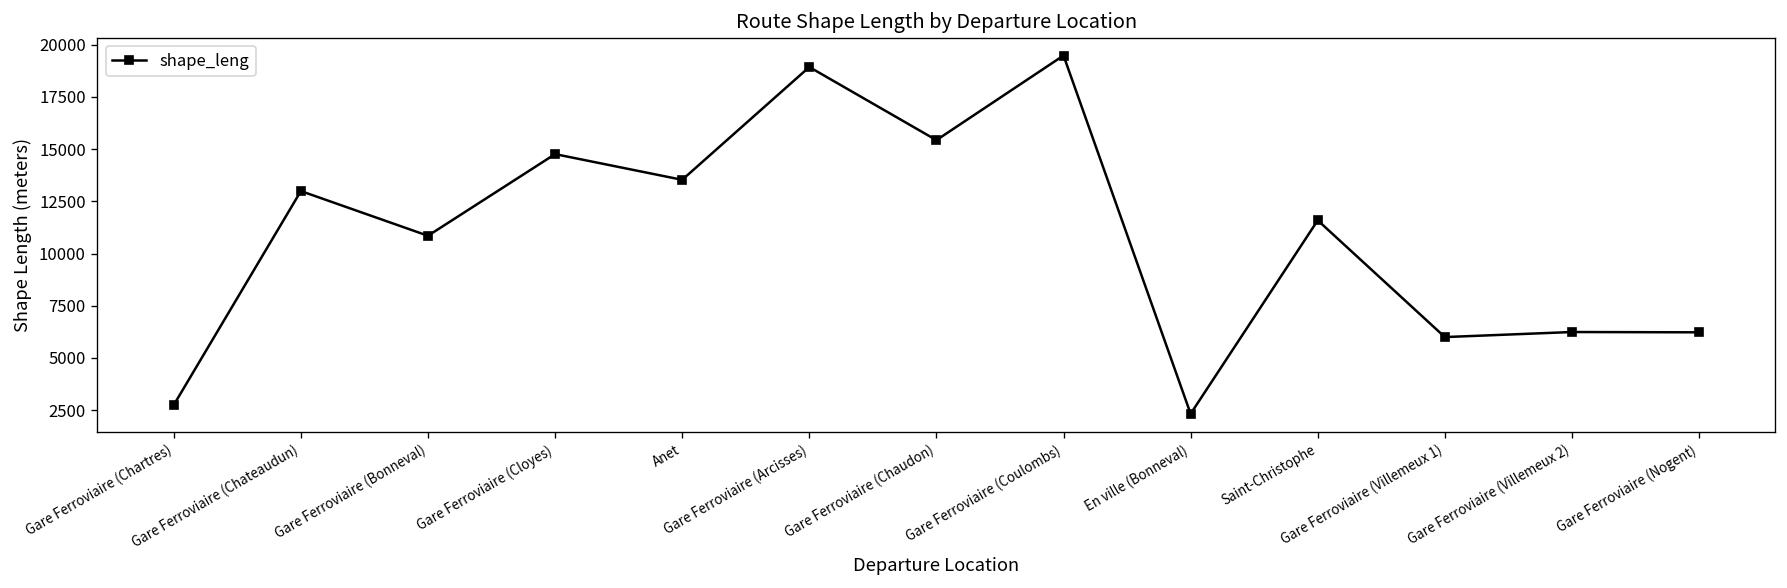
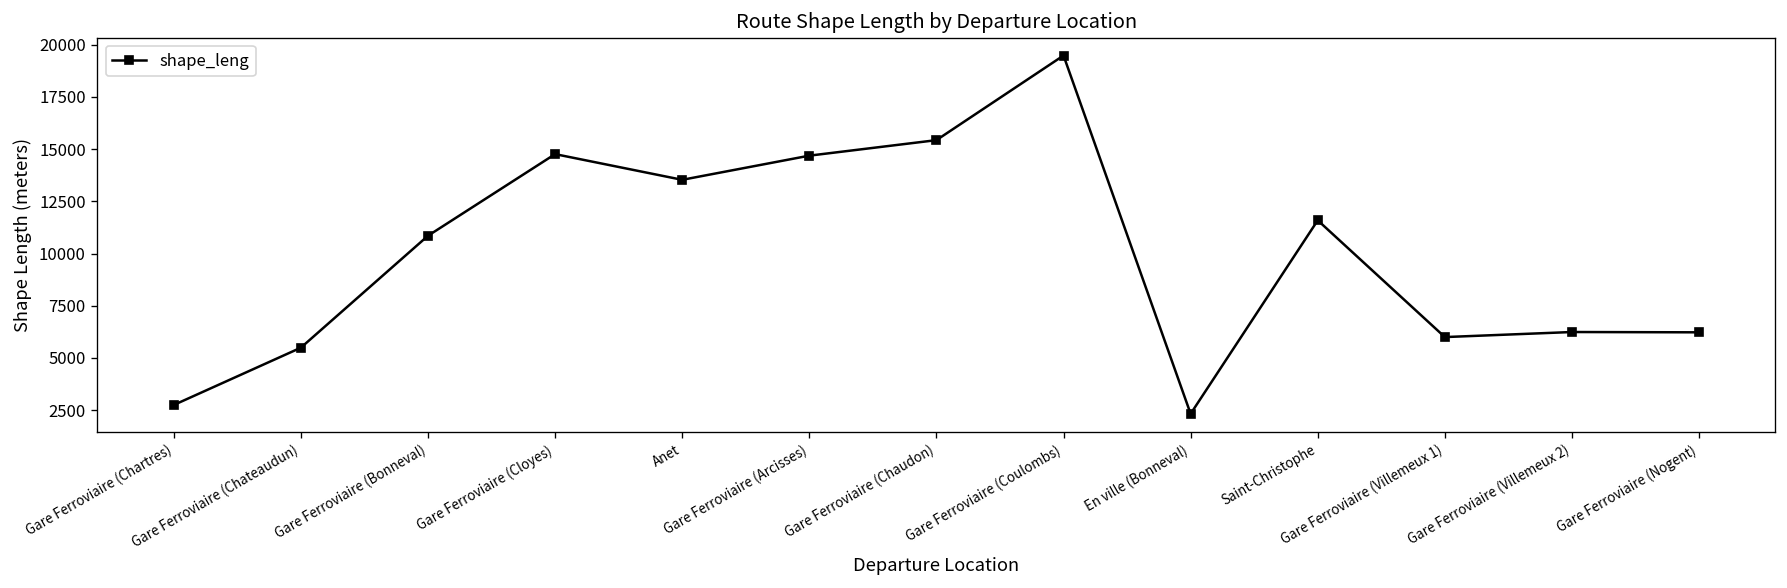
  {
    "Gare Ferroviaire (Chartres)": 2700,
-   "Gare Ferroviaire (Chateaudun)": 13000,
+   "Gare Ferroviaire (Chateaudun)": 5500,
    "Gare Ferroviaire (Bonneval)": 10900,
    "Gare Ferroviaire (Cloyes)": 14800,
    "Anet": 13500,
-   "Gare Ferroviaire (Arcisses)": 18900,
+   "Gare Ferroviaire (Arcisses)": 14700,
    "Gare Ferroviaire (Chaudon)": 15400,
    "Gare Ferroviaire (Coulombs)": 19500,
    "En ville (Bonneval)": 2300,
    "Saint-Christophe": 11600,
    "Gare Ferroviaire (Villemeux 1)": 6000,
    "Gare Ferroviaire (Villemeux 2)": 6200,
    "Gare Ferroviaire (Nogent)": 6200
  }
